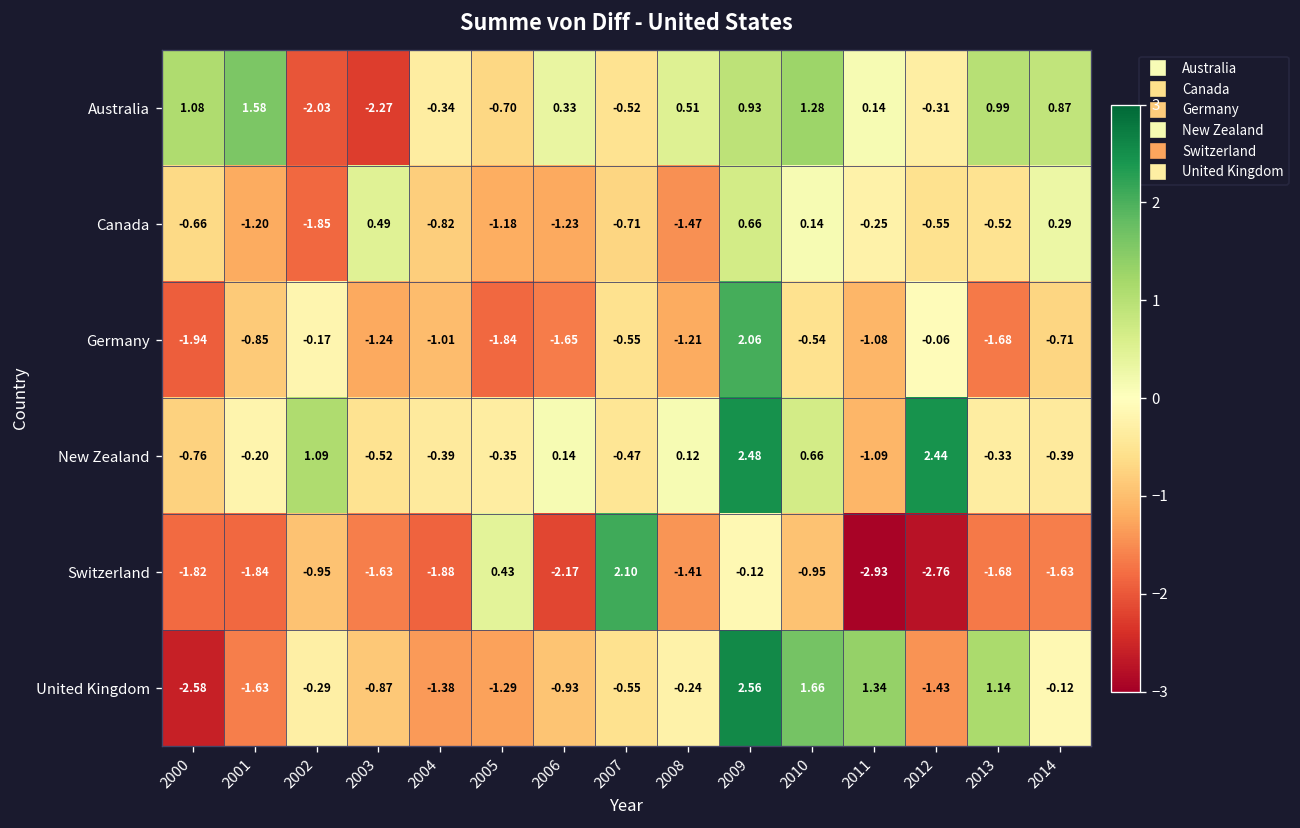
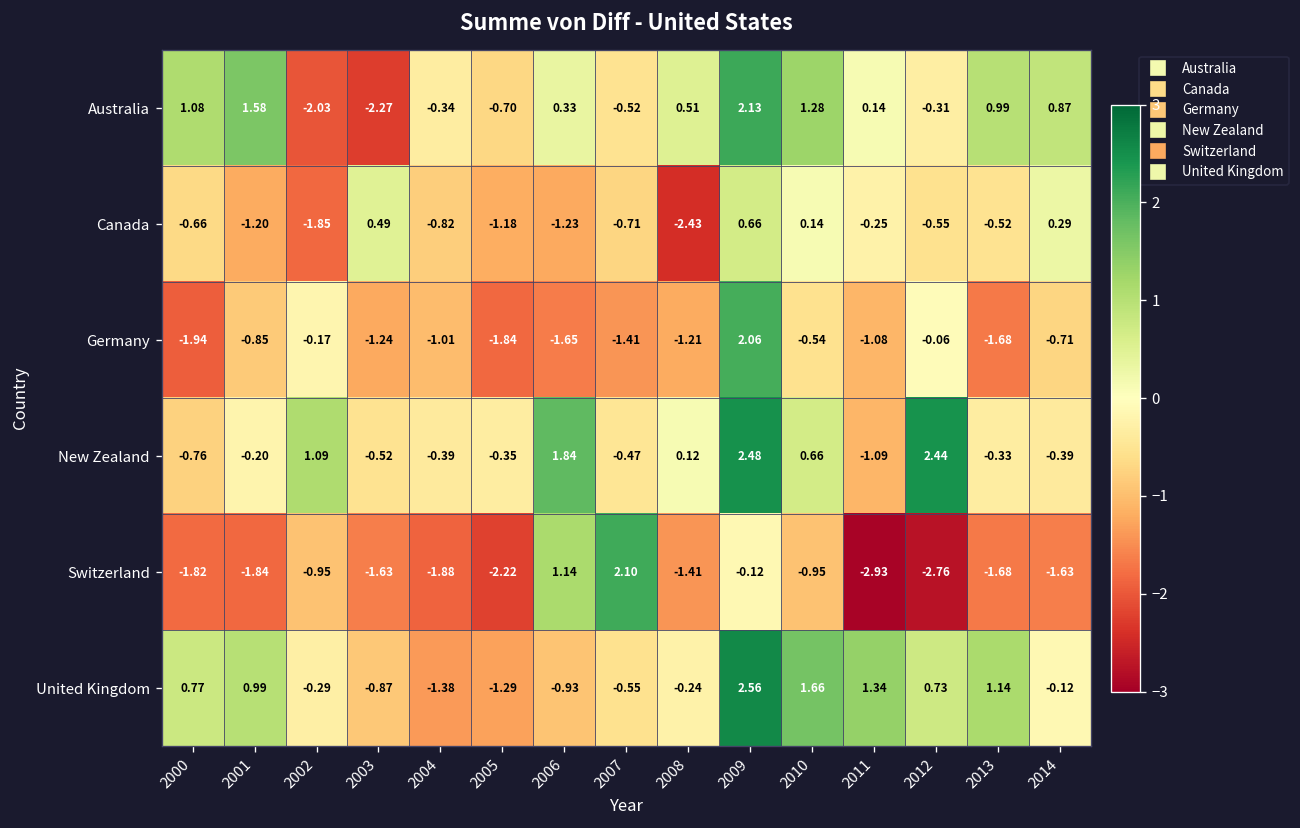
  {
    "Australia": {
      "2000": 1.08,
      "2001": 1.58,
      "2002": -2.03,
      "2003": -2.27,
      "2004": -0.34,
      "2005": -0.70,
      "2006": 0.33,
      "2007": -0.52,
      "2008": 0.51,
-     "2009": 0.93,
+     "2009": 2.13,
      "2010": 1.28,
      "2011": 0.14,
      "2012": -0.31,
      "2013": 0.99,
      "2014": 0.87
    },
    "Canada": {
      "2000": -0.66,
      "2001": -1.20,
      "2002": -1.85,
      "2003": 0.49,
      "2004": -0.82,
      "2005": -1.18,
      "2006": -1.23,
      "2007": -0.71,
-     "2008": -1.47,
+     "2008": -2.43,
      "2009": 0.66,
      "2010": 0.14,
      "2011": -0.25,
      "2012": -0.55,
      "2013": -0.52,
      "2014": 0.29
    },
    "Germany": {
      "2000": -1.94,
      "2001": -0.85,
      "2002": -0.17,
      "2003": -1.24,
      "2004": -1.01,
      "2005": -1.84,
      "2006": -1.65,
-     "2007": -0.55,
+     "2007": -1.41,
      "2008": -1.21,
      "2009": 2.06,
      "2010": -0.54,
      "2011": -1.08,
      "2012": -0.06,
      "2013": -1.68,
      "2014": -0.71
    },
    "New Zealand": {
      "2000": -0.76,
      "2001": -0.20,
      "2002": 1.09,
      "2003": -0.52,
      "2004": -0.39,
      "2005": -0.35,
-     "2006": 0.14,
+     "2006": 1.84,
      "2007": -0.47,
      "2008": 0.12,
      "2009": 2.48,
      "2010": 0.66,
      "2011": -1.09,
      "2012": 2.44,
      "2013": -0.33,
      "2014": -0.39
    },
    "Switzerland": {
      "2000": -1.82,
      "2001": -1.84,
      "2002": -0.95,
      "2003": -1.63,
      "2004": -1.88,
-     "2005": 0.43,
-     "2006": -2.17,
+     "2005": -2.22,
+     "2006": 1.14,
      "2007": 2.10,
      "2008": -1.41,
      "2009": -0.12,
      "2010": -0.95,
      "2011": -2.93,
      "2012": -2.76,
      "2013": -1.68,
      "2014": -1.63
    },
    "United Kingdom": {
-     "2000": -2.58,
-     "2001": -1.63,
+     "2000": 0.77,
+     "2001": 0.99,
      "2002": -0.29,
      "2003": -0.87,
      "2004": -1.38,
      "2005": -1.29,
      "2006": -0.93,
      "2007": -0.55,
      "2008": -0.24,
      "2009": 2.56,
      "2010": 1.66,
      "2011": 1.34,
-     "2012": -1.43,
+     "2012": 0.73,
      "2013": 1.14,
      "2014": -0.12
    }
  }
